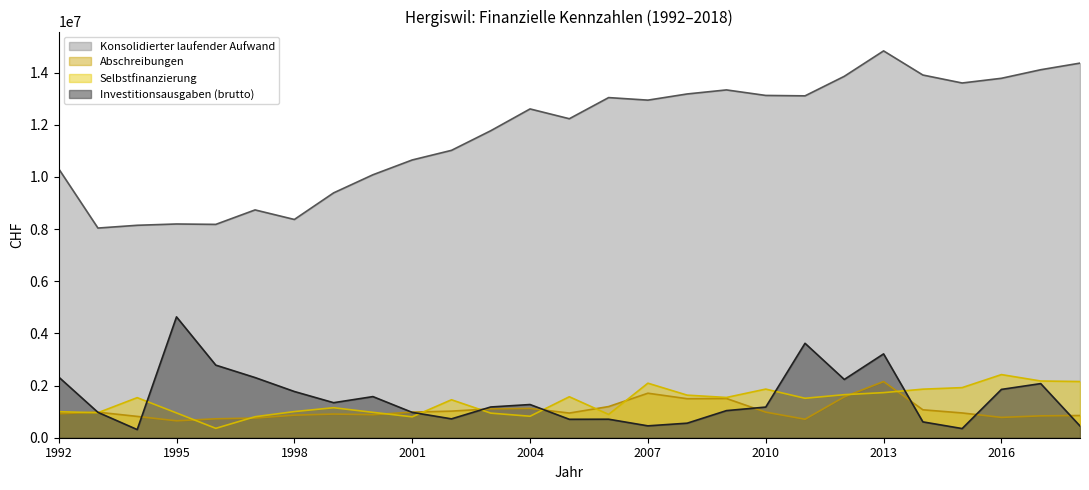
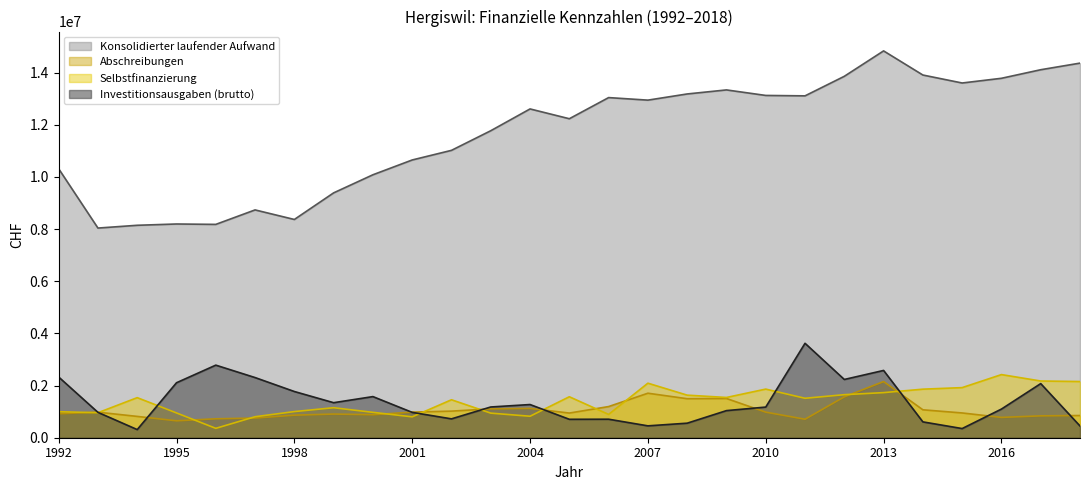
  {
    "Konsolidierter laufender Aufwand": {
      "1992": 10300000,
      "1995": 8200000,
      "1998": 8400000,
      "2001": 10600000,
      "2004": 12600000,
      "2007": 12900000,
      "2010": 13100000,
      "2013": 14800000,
      "2016": 13800000
    },
    "Investitionsausgaben (brutto)": {
      "1992": 2300000,
-     "1995": 4600000,
+     "1995": 2100000,
      "1998": 1800000,
      "2004": 1300000,
      "2007": 500000,
      "2010": 1200000,
-     "2013": 3200000,
-     "2016": 1900000
+     "2013": 2600000,
+     "2016": 1100000
    }
  }
